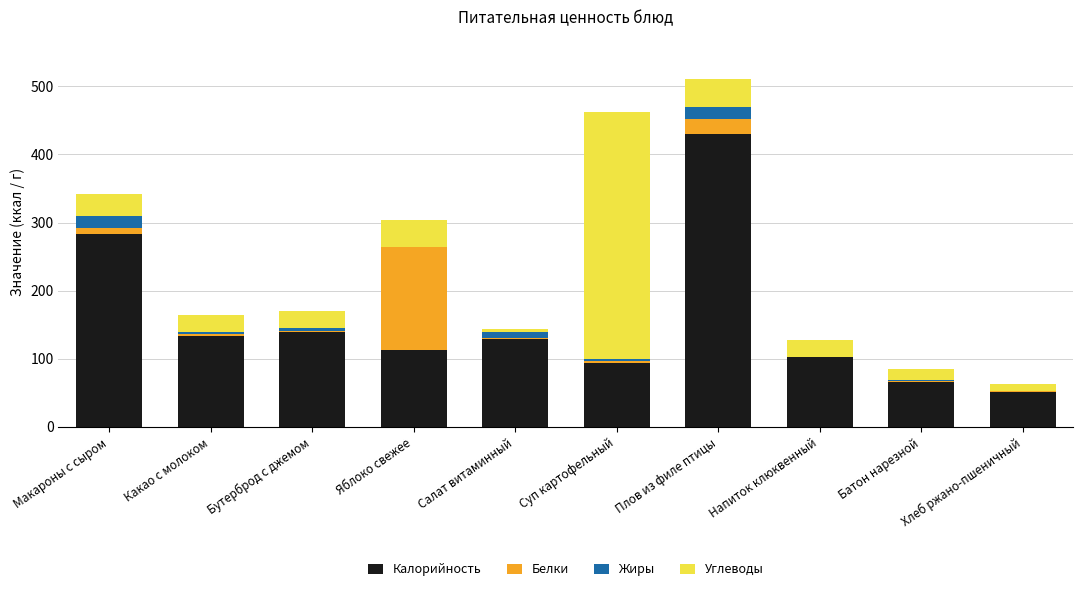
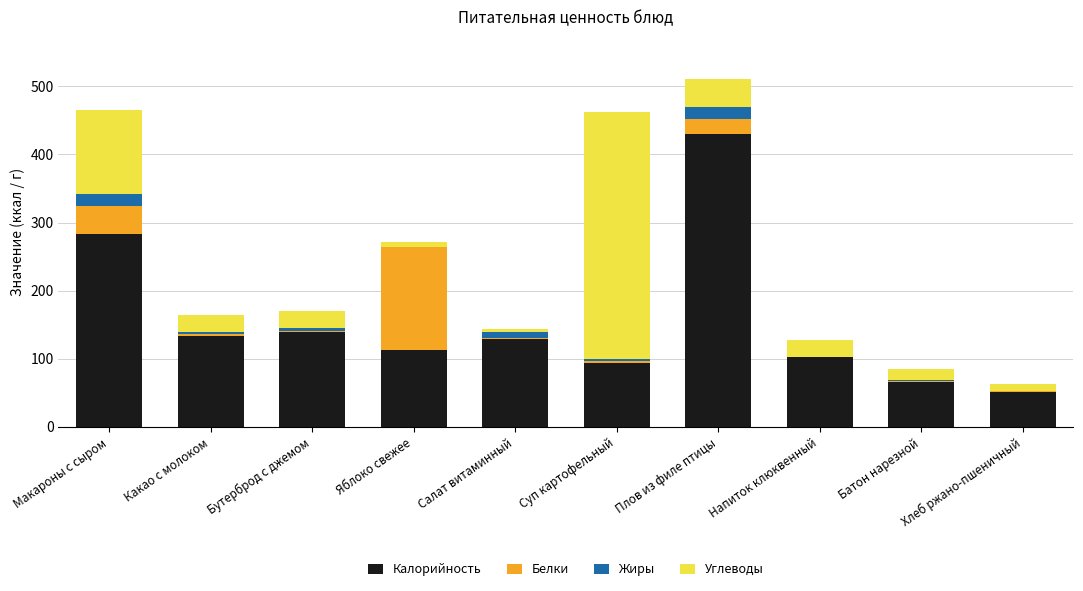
  {
    "Калорийность": {
      "Макароны с сыром": 280,
      "Какао с молоком": 130,
      "Бутерброд с джемом": 140,
      "Яблоко свежее": 110,
      "Салат витаминный": 130,
      "Суп картофельный": 90,
      "Плов из филе птицы": 430,
      "Напиток клюквенный": 100,
      "Батон нарезной": 70,
      "Хлеб ржано-пшеничный": 50
    },
    "Белки": {
-     "Макароны с сыром": 10,
+     "Макароны с сыром": 40,
      "Яблоко свежее": 150,
      "Плов из филе птицы": 20
    },
    "Жиры": {
      "Макароны с сыром": 20,
      "Бутерброд с джемом": 0,
      "Яблоко свежее": 0,
      "Салат витаминный": 10,
      "Плов из филе птицы": 20
    },
    "Углеводы": {
-     "Макароны с сыром": 30,
+     "Макароны с сыром": 120,
      "Какао с молоком": 20,
      "Бутерброд с джемом": 20,
-     "Яблоко свежее": 40,
+     "Яблоко свежее": 10,
      "Салат витаминный": 10,
      "Суп картофельный": 360,
      "Плов из филе птицы": 40,
      "Напиток клюквенный": 20,
      "Батон нарезной": 20,
      "Хлеб ржано-пшеничный": 10
    }
  }
